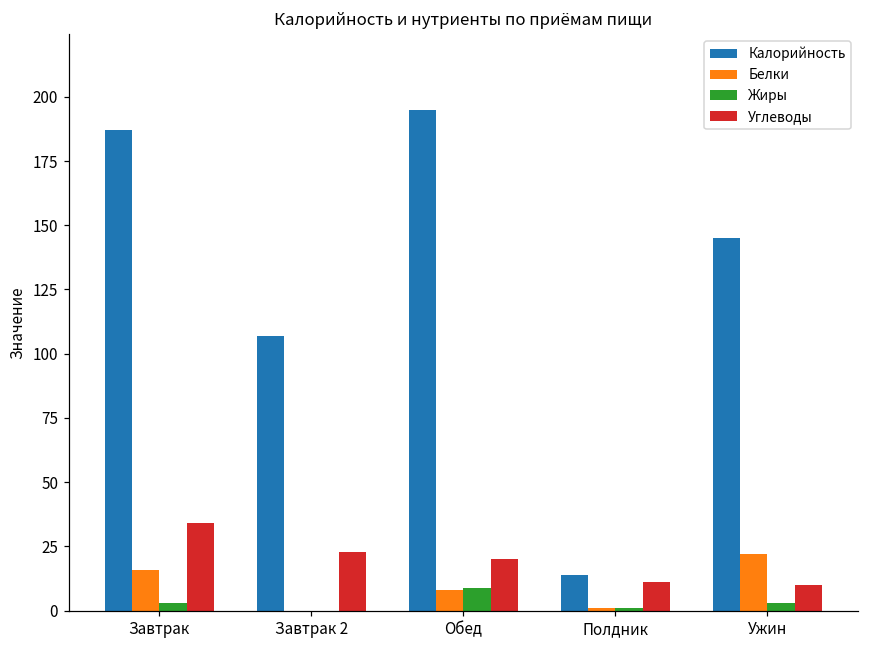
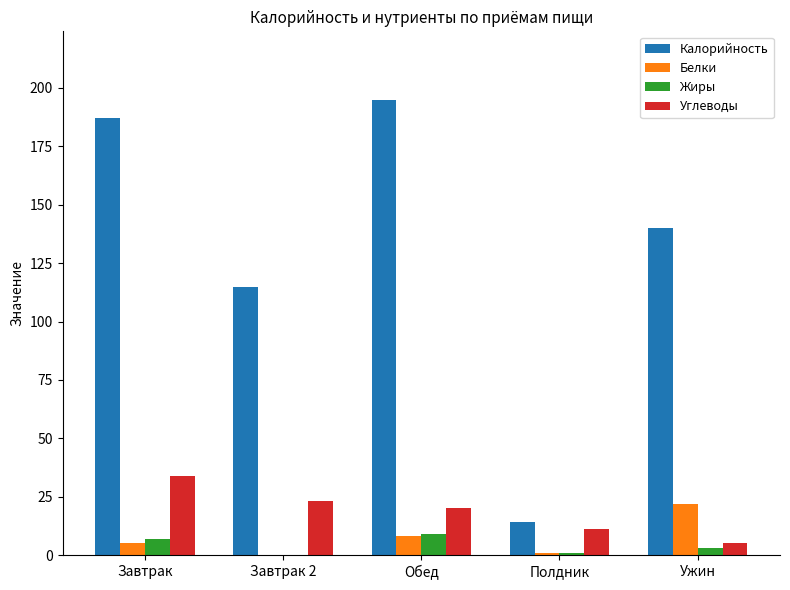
  {
    "Калорийность": {
      "Завтрак": 187,
-     "Завтрак 2": 107,
+     "Завтрак 2": 115,
      "Обед": 195,
      "Полдник": 14,
-     "Ужин": 145
+     "Ужин": 140
    },
    "Белки": {
-     "Завтрак": 16,
+     "Завтрак": 5,
      "Завтрак 2": 0,
      "Обед": 8,
      "Ужин": 22
    },
    "Жиры": {
-     "Завтрак": 3,
+     "Завтрак": 7,
      "Завтрак 2": 0,
      "Обед": 9,
      "Ужин": 3
    },
    "Углеводы": {
      "Завтрак": 34,
      "Завтрак 2": 23,
      "Обед": 20,
      "Полдник": 11,
-     "Ужин": 10
+     "Ужин": 5
    }
  }
